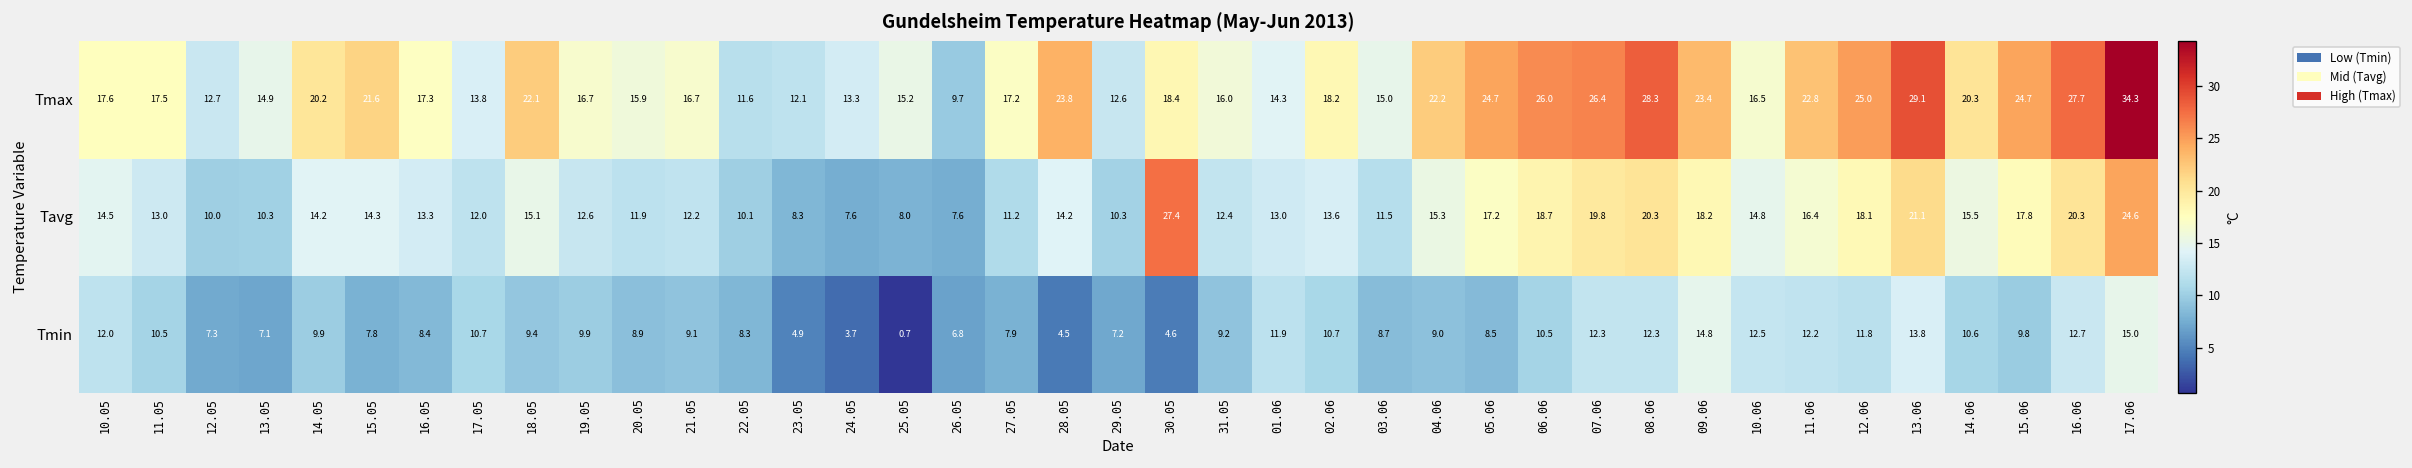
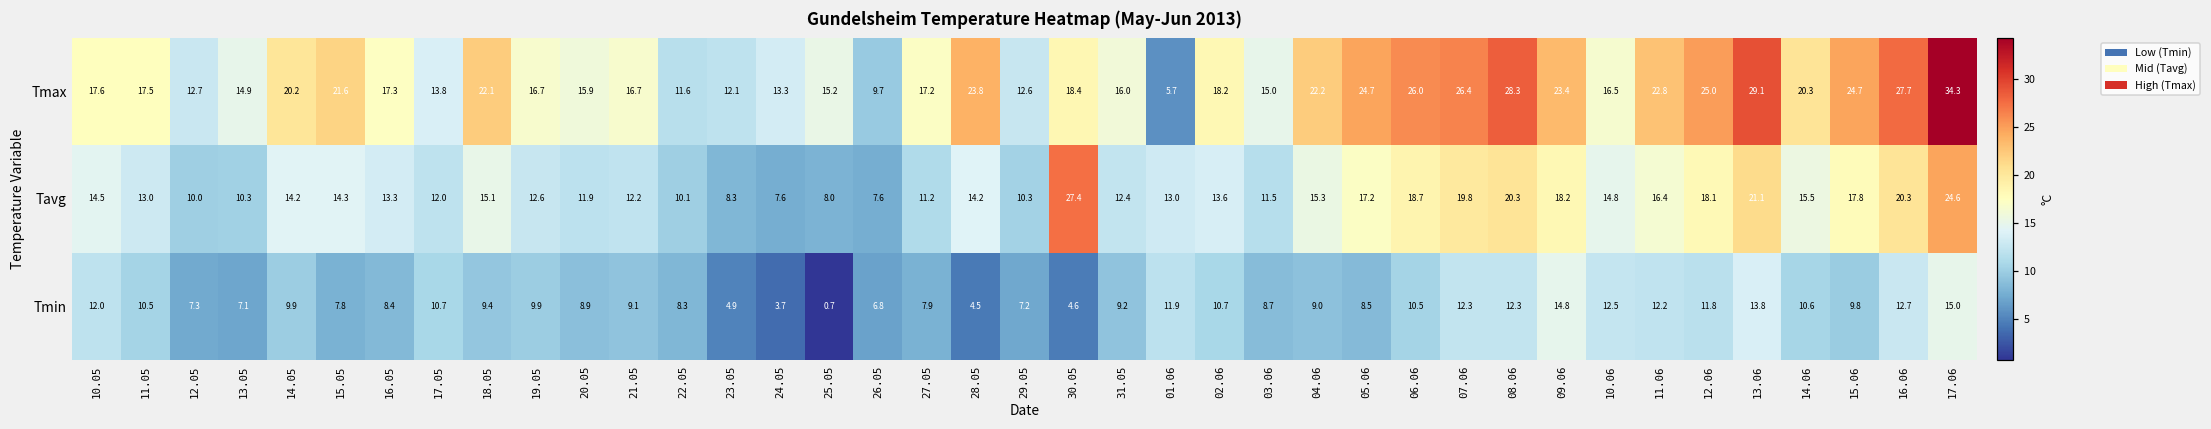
  {
    "Tmax": {
      "10.05": 17.6,
      "11.05": 17.5,
      "12.05": 12.7,
      "13.05": 14.9,
      "14.05": 20.2,
      "15.05": 21.6,
      "16.05": 17.3,
      "17.05": 13.8,
      "18.05": 22.1,
      "19.05": 16.7,
      "20.05": 15.9,
      "21.05": 16.7,
      "22.05": 11.6,
      "23.05": 12.1,
      "24.05": 13.3,
      "25.05": 15.2,
      "26.05": 9.7,
      "27.05": 17.2,
      "28.05": 23.8,
      "29.05": 12.6,
      "30.05": 18.4,
      "31.05": 16.0,
-     "01.06": 14.3,
+     "01.06": 5.7,
      "02.06": 18.2,
      "03.06": 15.0,
      "04.06": 22.2,
      "05.06": 24.7,
      "06.06": 26.0,
      "07.06": 26.4,
      "08.06": 28.3,
      "09.06": 23.4,
      "10.06": 16.5,
      "11.06": 22.8,
      "12.06": 25.0,
      "13.06": 29.1,
      "14.06": 20.3,
      "15.06": 24.7,
      "16.06": 27.7,
      "17.06": 34.3
    },
    "Tavg": {
      "10.05": 14.5,
      "11.05": 13.0,
      "12.05": 10.0,
      "13.05": 10.3,
      "14.05": 14.2,
      "15.05": 14.3,
      "16.05": 13.3,
      "17.05": 12.0,
      "18.05": 15.1,
      "19.05": 12.6,
      "20.05": 11.9,
      "21.05": 12.2,
      "22.05": 10.1,
      "23.05": 8.3,
      "24.05": 7.6,
      "25.05": 8.0,
      "26.05": 7.6,
      "27.05": 11.2,
      "28.05": 14.2,
      "29.05": 10.3,
      "30.05": 27.4,
      "31.05": 12.4,
      "01.06": 13.0,
      "02.06": 13.6,
      "03.06": 11.5,
      "04.06": 15.3,
      "05.06": 17.2,
      "06.06": 18.7,
      "07.06": 19.8,
      "08.06": 20.3,
      "09.06": 18.2,
      "10.06": 14.8,
      "11.06": 16.4,
      "12.06": 18.1,
      "13.06": 21.1,
      "14.06": 15.5,
      "15.06": 17.8,
      "16.06": 20.3,
      "17.06": 24.6
    },
    "Tmin": {
      "10.05": 12.0,
      "11.05": 10.5,
      "12.05": 7.3,
      "13.05": 7.1,
      "14.05": 9.9,
      "15.05": 7.8,
      "16.05": 8.4,
      "17.05": 10.7,
      "18.05": 9.4,
      "19.05": 9.9,
      "20.05": 8.9,
      "21.05": 9.1,
      "22.05": 8.3,
      "23.05": 4.9,
      "24.05": 3.7,
      "25.05": 0.7,
      "26.05": 6.8,
      "27.05": 7.9,
      "28.05": 4.5,
      "29.05": 7.2,
      "30.05": 4.6,
      "31.05": 9.2,
      "01.06": 11.9,
      "02.06": 10.7,
      "03.06": 8.7,
      "04.06": 9.0,
      "05.06": 8.5,
      "06.06": 10.5,
      "07.06": 12.3,
      "08.06": 12.3,
      "09.06": 14.8,
      "10.06": 12.5,
      "11.06": 12.2,
      "12.06": 11.8,
      "13.06": 13.8,
      "14.06": 10.6,
      "15.06": 9.8,
      "16.06": 12.7,
      "17.06": 15.0
    }
  }
